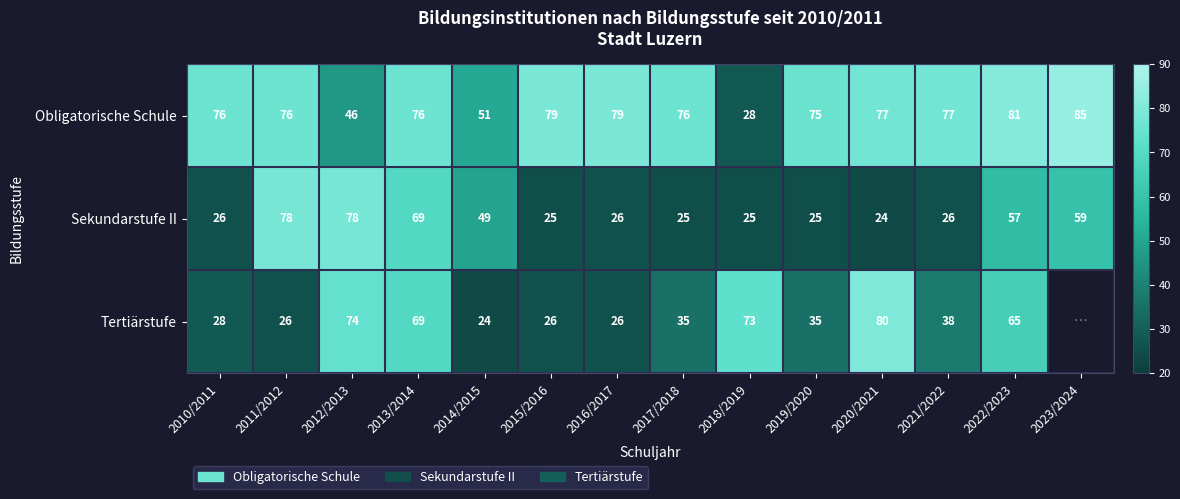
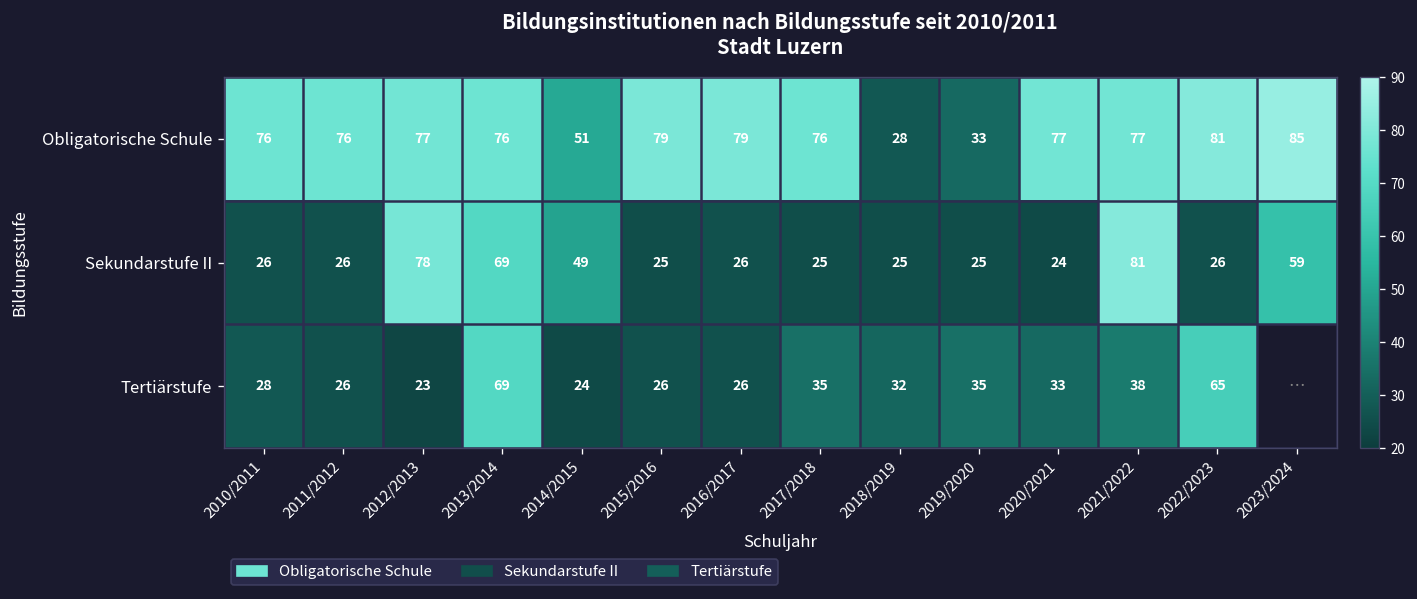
  {
    "Obligatorische Schule": {
      "2010/2011": 76,
      "2011/2012": 76,
-     "2012/2013": 46,
+     "2012/2013": 77,
      "2013/2014": 76,
      "2014/2015": 51,
      "2015/2016": 79,
      "2016/2017": 79,
      "2017/2018": 76,
      "2018/2019": 28,
-     "2019/2020": 75,
+     "2019/2020": 33,
      "2020/2021": 77,
      "2021/2022": 77,
      "2022/2023": 81,
      "2023/2024": 85
    },
    "Sekundarstufe II": {
      "2010/2011": 26,
-     "2011/2012": 78,
+     "2011/2012": 26,
      "2012/2013": 78,
      "2013/2014": 69,
      "2014/2015": 49,
      "2015/2016": 25,
      "2016/2017": 26,
      "2017/2018": 25,
      "2018/2019": 25,
      "2019/2020": 25,
      "2020/2021": 24,
-     "2021/2022": 26,
-     "2022/2023": 57,
+     "2021/2022": 81,
+     "2022/2023": 26,
      "2023/2024": 59
    },
    "Tertiärstufe": {
      "2010/2011": 28,
      "2011/2012": 26,
-     "2012/2013": 74,
+     "2012/2013": 23,
      "2013/2014": 69,
      "2014/2015": 24,
      "2015/2016": 26,
      "2016/2017": 26,
      "2017/2018": 35,
-     "2018/2019": 73,
+     "2018/2019": 32,
      "2019/2020": 35,
-     "2020/2021": 80,
+     "2020/2021": 33,
      "2021/2022": 38,
      "2022/2023": 65
    }
  }
